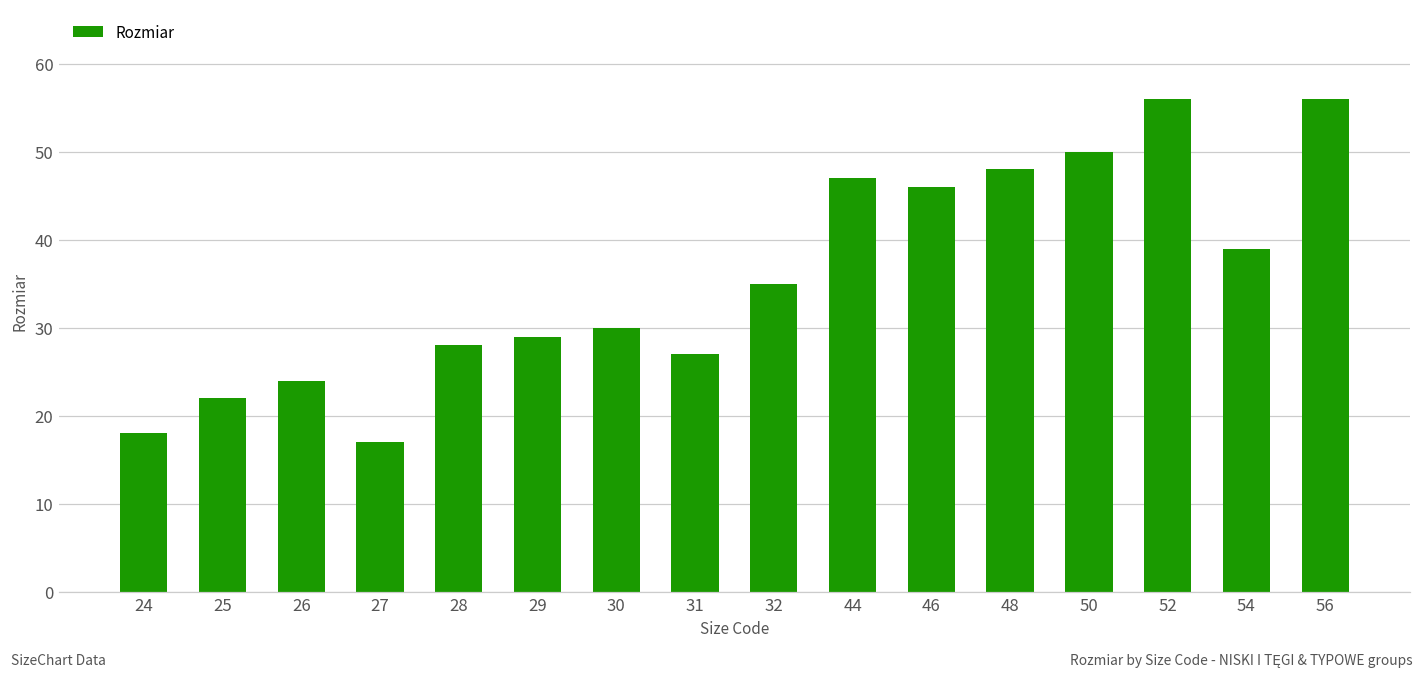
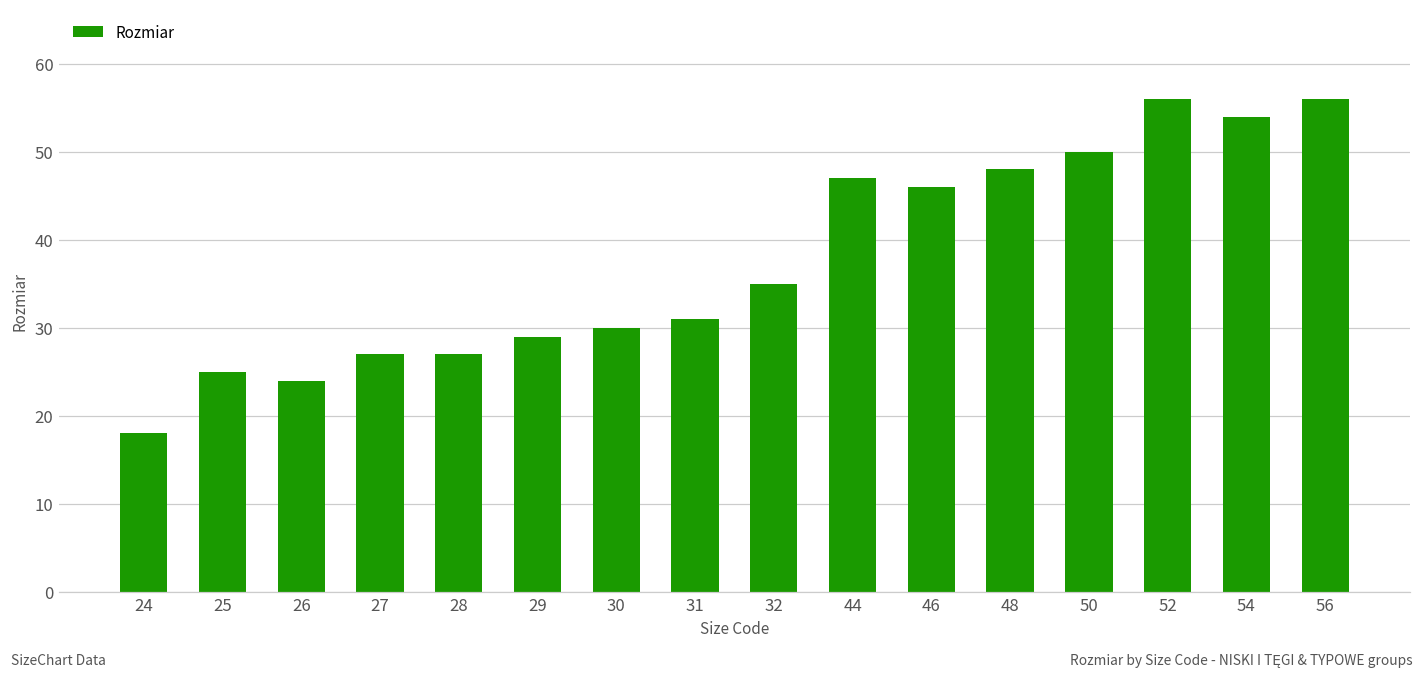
  {
    "24": 18,
-   "25": 22,
+   "25": 25,
    "26": 24,
-   "27": 17,
-   "28": 28,
+   "27": 27,
+   "28": 27,
    "29": 29,
    "30": 30,
-   "31": 27,
+   "31": 31,
    "32": 35,
    "44": 47,
    "46": 46,
    "48": 48,
    "50": 50,
    "52": 56,
-   "54": 39,
+   "54": 54,
    "56": 56
  }
